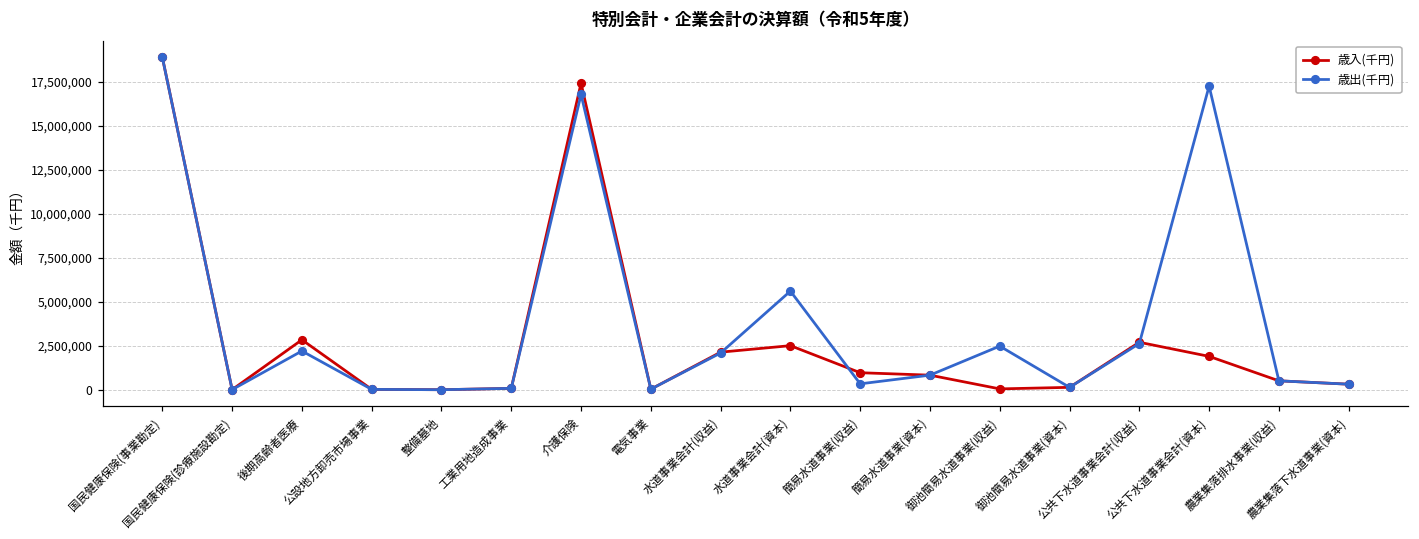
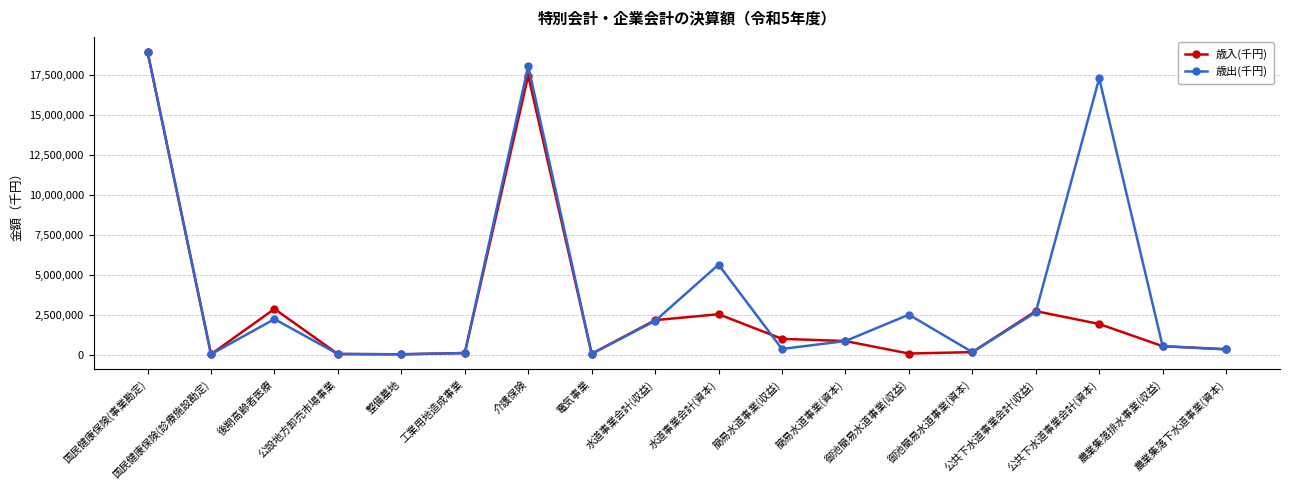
  {
    "歳入(千円)": {
      "後期高齢者医療": "2,900,000",
      "介護保険": "17,400,000",
      "水道事業会計(資本)": "2,500,000",
      "簡易水道事業(収益)": "1,000,000",
      "御池簡易水道事業(収益)": "100,000",
      "公共下水道事業会計(資本)": "1,900,000"
    },
    "歳出(千円)": {
      "後期高齢者医療": "2,200,000",
-     "介護保険": "16,800,000",
+     "介護保険": "18,000,000",
      "水道事業会計(資本)": "5,600,000",
      "簡易水道事業(収益)": "400,000",
      "御池簡易水道事業(収益)": "2,500,000",
      "公共下水道事業会計(資本)": "17,300,000"
    }
  }
